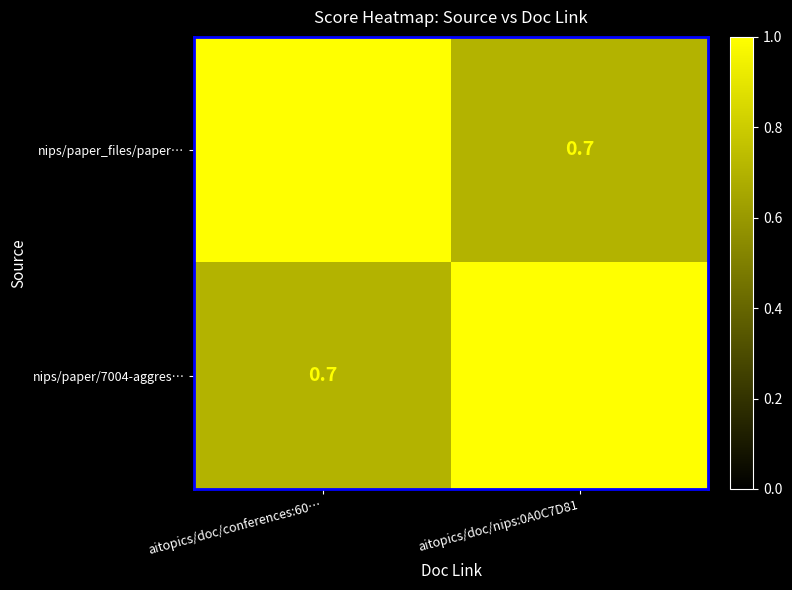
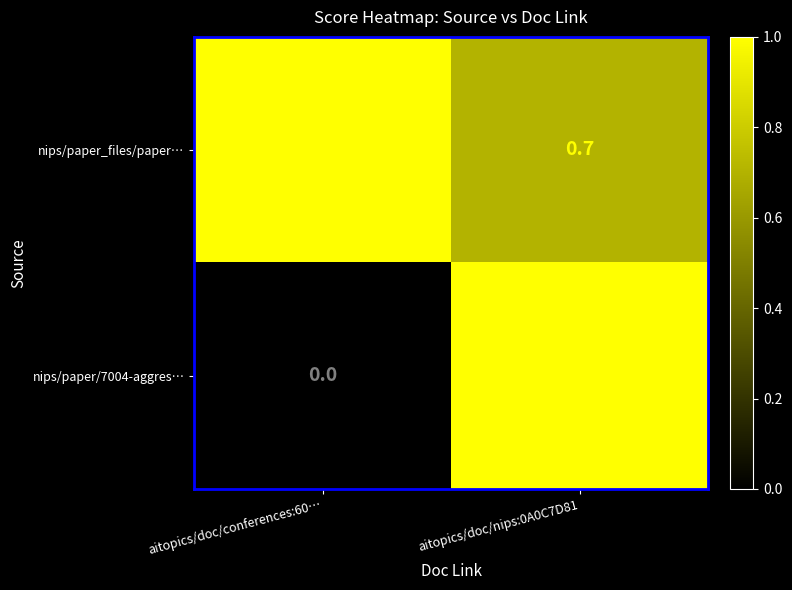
  {
    "nips/paper_files/paper…": {
      "aitopics/doc/nips:0A0C7D81": 0.7
    },
    "nips/paper/7004-aggres…": {
-     "aitopics/doc/conferences:60…": 0.7
+     "aitopics/doc/conferences:60…": 0.0
    }
  }
